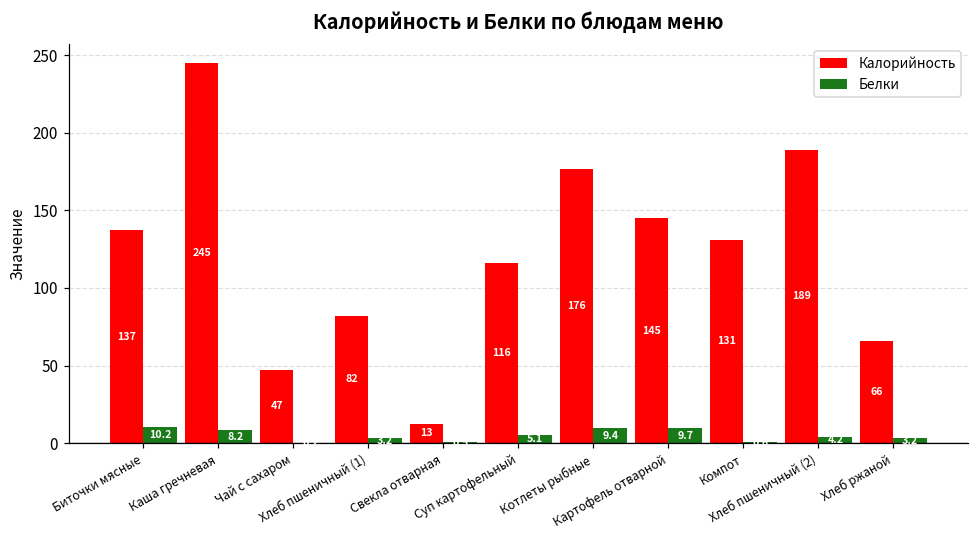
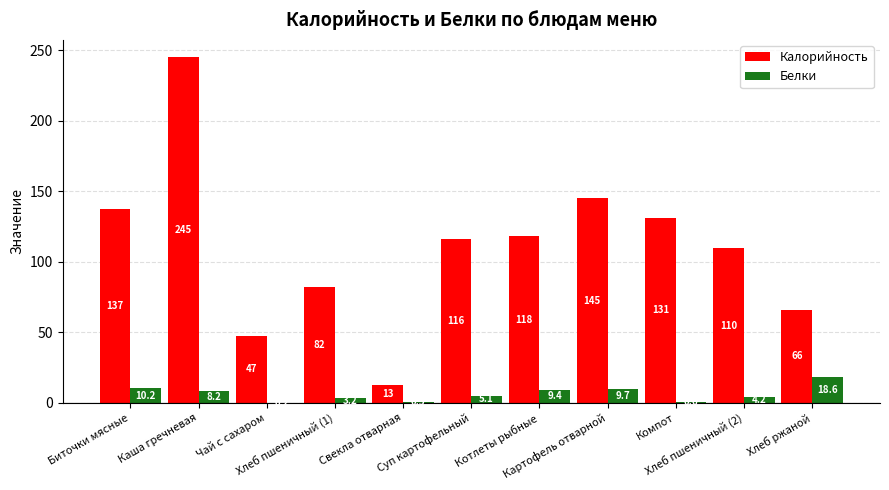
  {
    "Калорийность": {
      "Биточки мясные": 137,
      "Каша гречневая": 245,
      "Чай с сахаром": 47,
      "Хлеб пшеничный (1)": 82,
      "Свекла отварная": 13,
      "Суп картофельный": 116,
-     "Котлеты рыбные": 176,
+     "Котлеты рыбные": 118,
      "Картофель отварной": 145,
      "Компот": 131,
-     "Хлеб пшеничный (2)": 189,
+     "Хлеб пшеничный (2)": 110,
      "Хлеб ржаной": 66
    },
    "Белки": {
      "Хлеб пшеничный (1)": 3,
-     "Хлеб ржаной": 3
+     "Хлеб ржаной": 19
    }
  }
